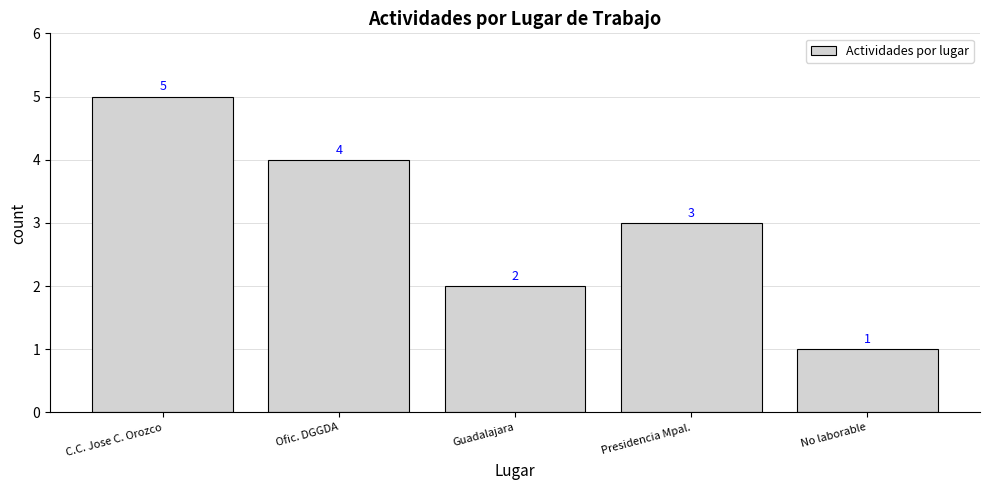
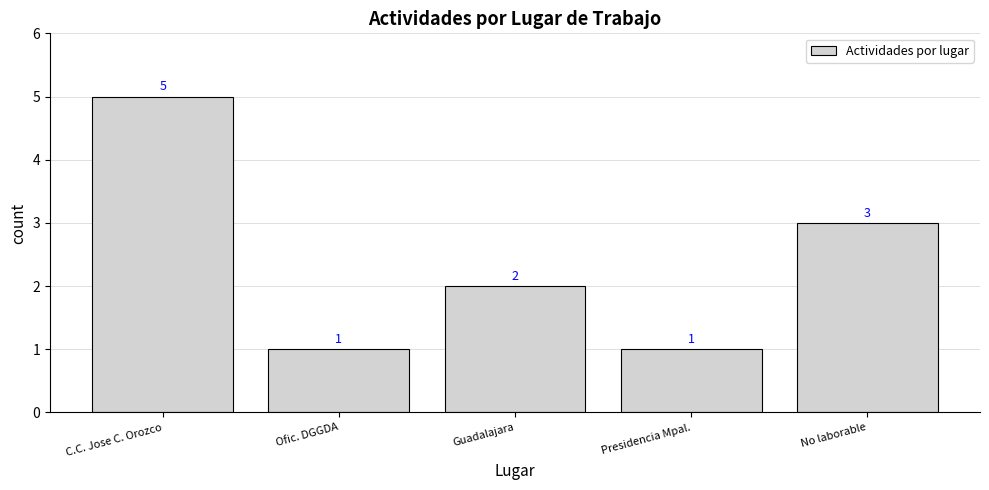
  {
    "C.C. Jose C. Orozco": 5,
-   "Ofic. DGGDA": 4,
+   "Ofic. DGGDA": 1,
    "Guadalajara": 2,
-   "Presidencia Mpal.": 3,
-   "No laborable": 1
+   "Presidencia Mpal.": 1,
+   "No laborable": 3
  }
